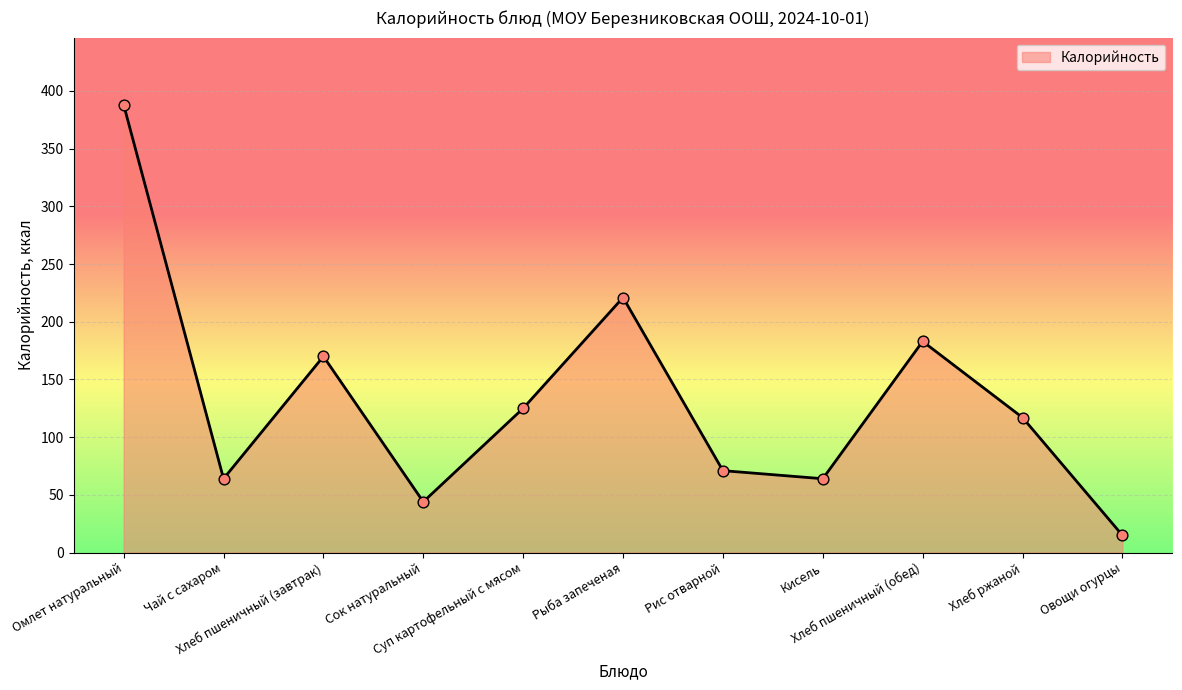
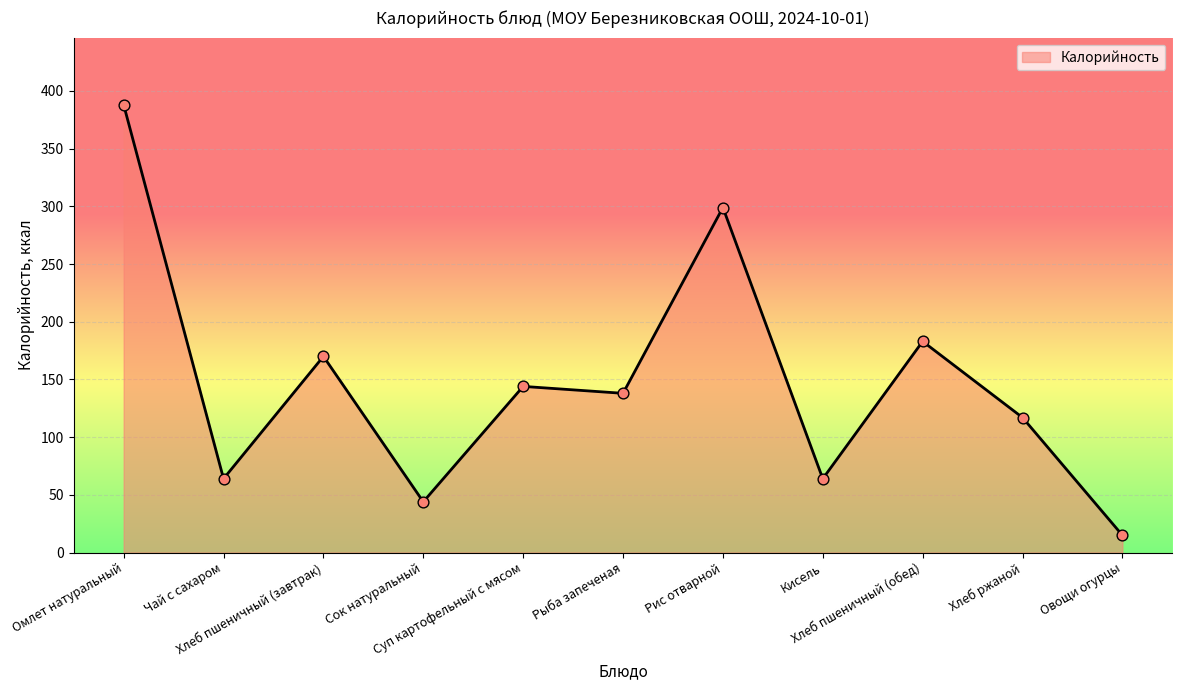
  {
    "Омлет натуральный": 388,
    "Чай с сахаром": 64,
    "Хлеб пшеничный (завтрак)": 170,
    "Сок натуральный": 44,
-   "Суп картофельный с мясом": 125,
-   "Рыба запеченая": 221,
-   "Рис отварной": 71,
+   "Суп картофельный с мясом": 144,
+   "Рыба запеченая": 138,
+   "Рис отварной": 299,
    "Кисель": 64,
    "Хлеб пшеничный (обед)": 183,
    "Хлеб ржаной": 117,
    "Овощи огурцы": 15
  }
